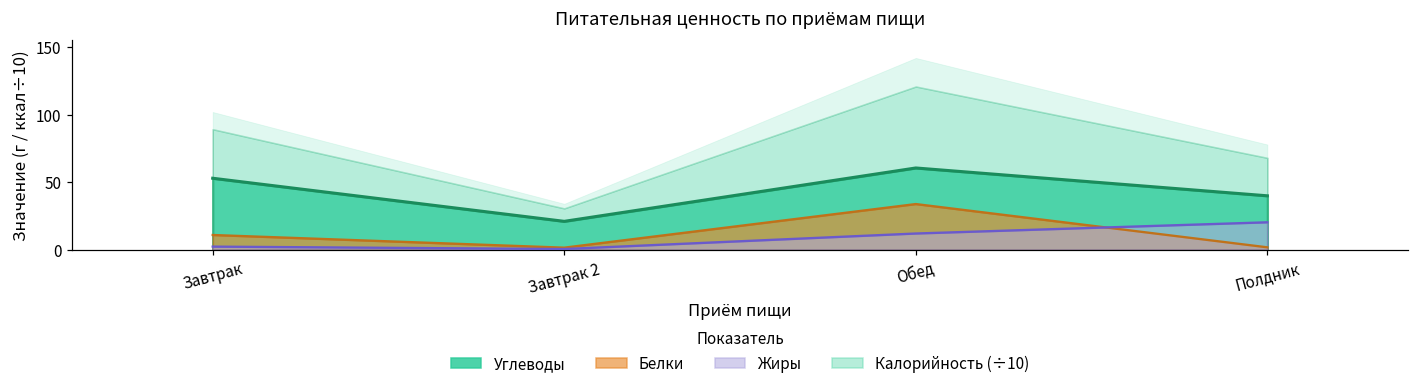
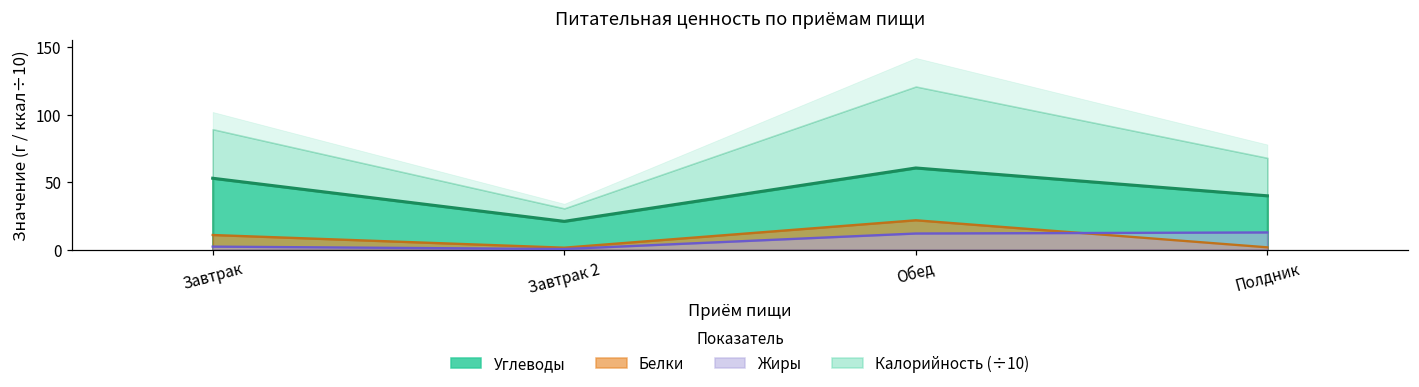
  {
    "Белки": {
      "Завтрак": 11,
-     "Обед": 34,
+     "Обед": 22,
      "Полдник": 2
    },
    "Жиры": {
      "Завтрак": 2,
      "Обед": 12,
-     "Полдник": 20
+     "Полдник": 13
    }
  }
